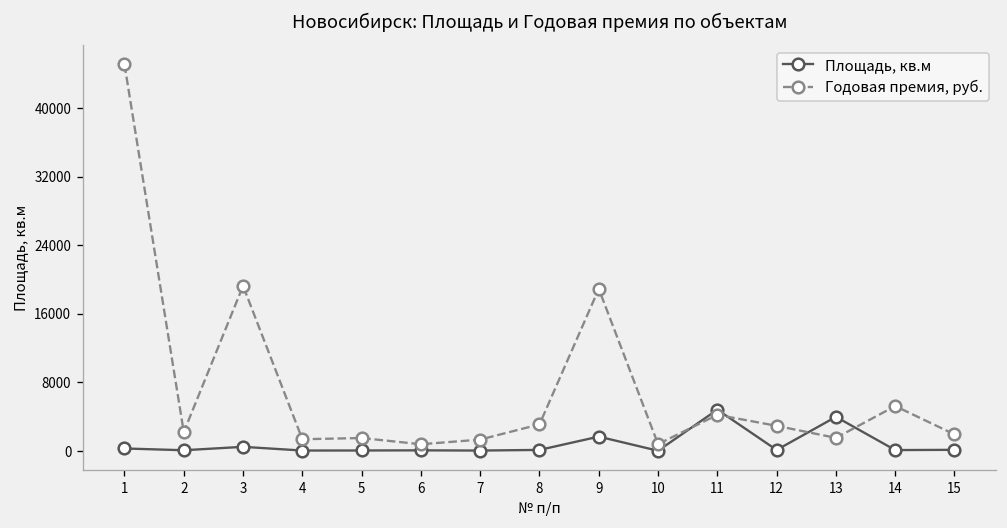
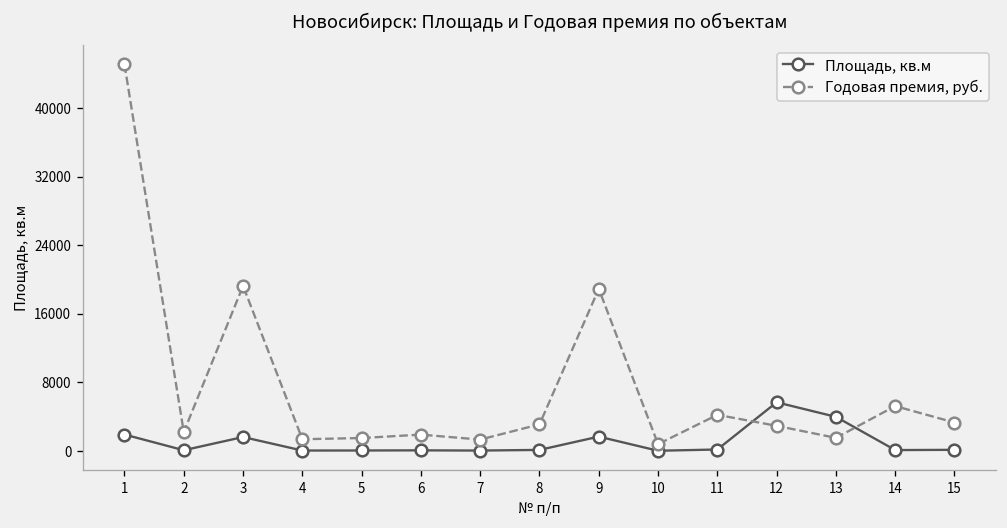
  {
    "Площадь, кв.м": {
-     "1": 0,
+     "1": 2000,
      "2": 0,
-     "3": 0,
+     "3": 2000,
      "4": 0,
      "5": 0,
      "6": 0,
      "7": 0,
      "8": 0,
      "9": 2000,
      "10": 0,
-     "11": 5000,
-     "12": 0,
+     "11": 0,
+     "12": 6000,
      "13": 4000,
      "14": 0,
      "15": 0
    },
    "Годовая премия, руб.": {
      "1": 45000,
      "2": 2000,
      "3": 19000,
      "4": 1000,
      "5": 2000,
-     "6": 1000,
+     "6": 2000,
      "7": 1000,
      "8": 3000,
      "9": 19000,
      "10": 1000,
      "11": 4000,
      "12": 3000,
      "13": 2000,
      "14": 5000,
-     "15": 2000
+     "15": 3000
    }
  }
